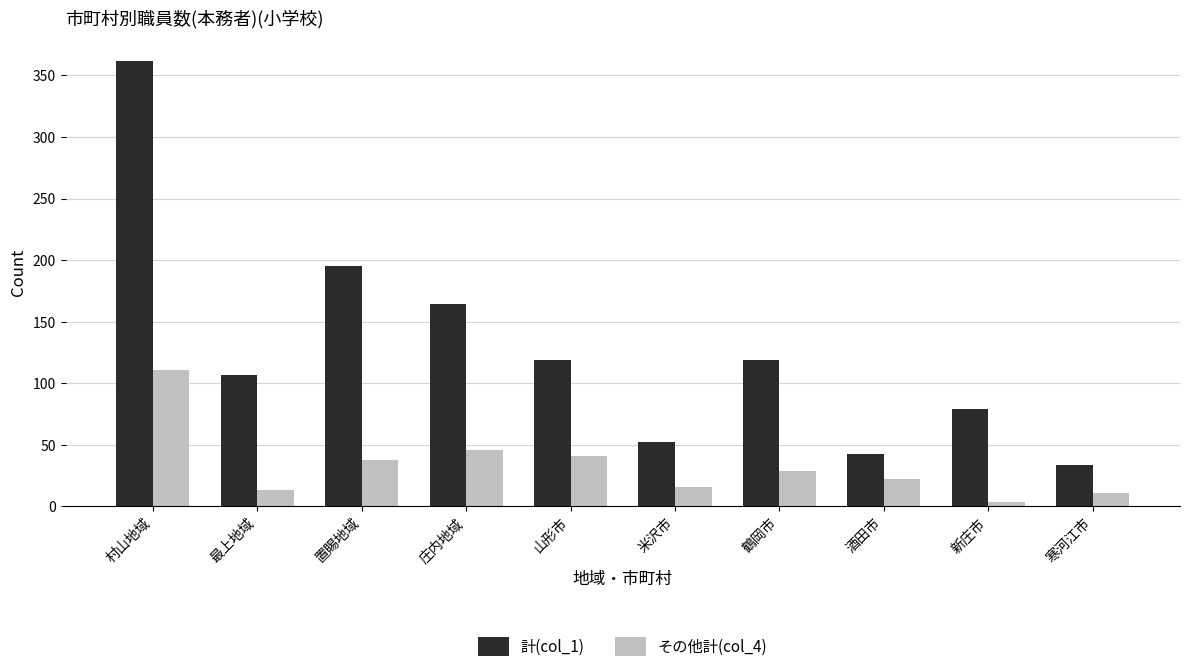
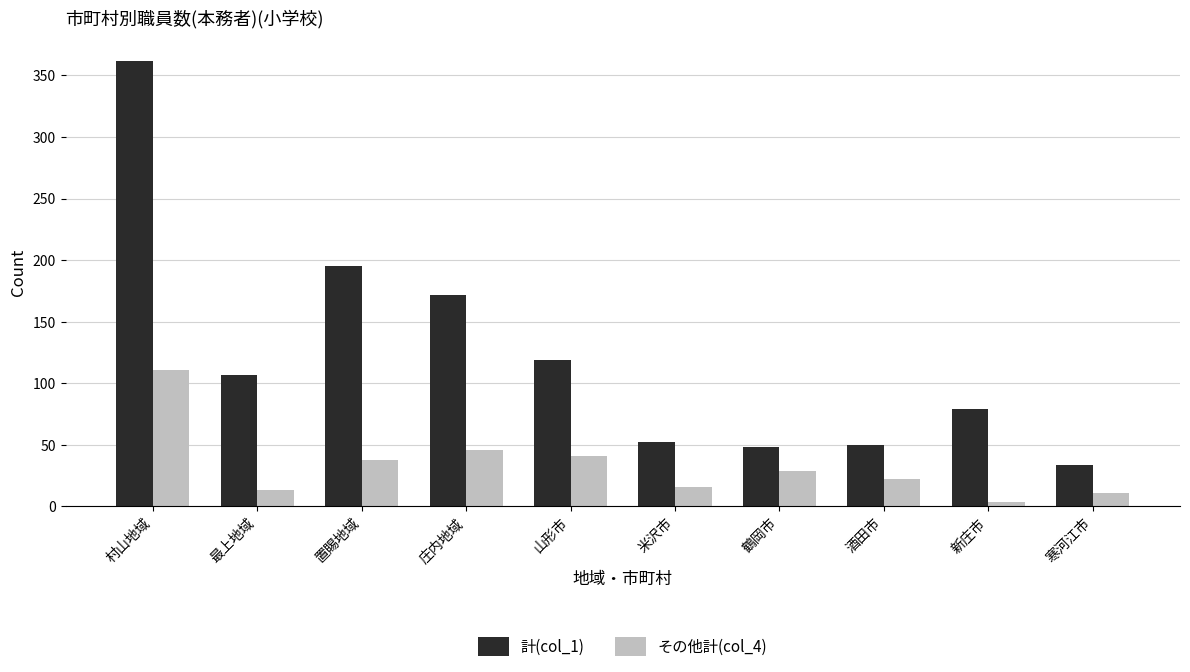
  {
    "計(col_1)": {
      "村山地域": 362,
      "最上地域": 107,
      "置賜地域": 195,
-     "庄内地域": 164,
+     "庄内地域": 172,
      "山形市": 119,
      "米沢市": 52,
-     "鶴岡市": 119,
-     "酒田市": 43,
+     "鶴岡市": 48,
+     "酒田市": 50,
      "新庄市": 79,
      "寒河江市": 34
    },
    "その他計(col_4)": {
      "村山地域": 111,
      "最上地域": 13,
      "置賜地域": 38,
      "庄内地域": 46,
      "山形市": 41,
      "米沢市": 16,
      "鶴岡市": 29,
      "酒田市": 22,
      "新庄市": 4,
      "寒河江市": 11
    }
  }
